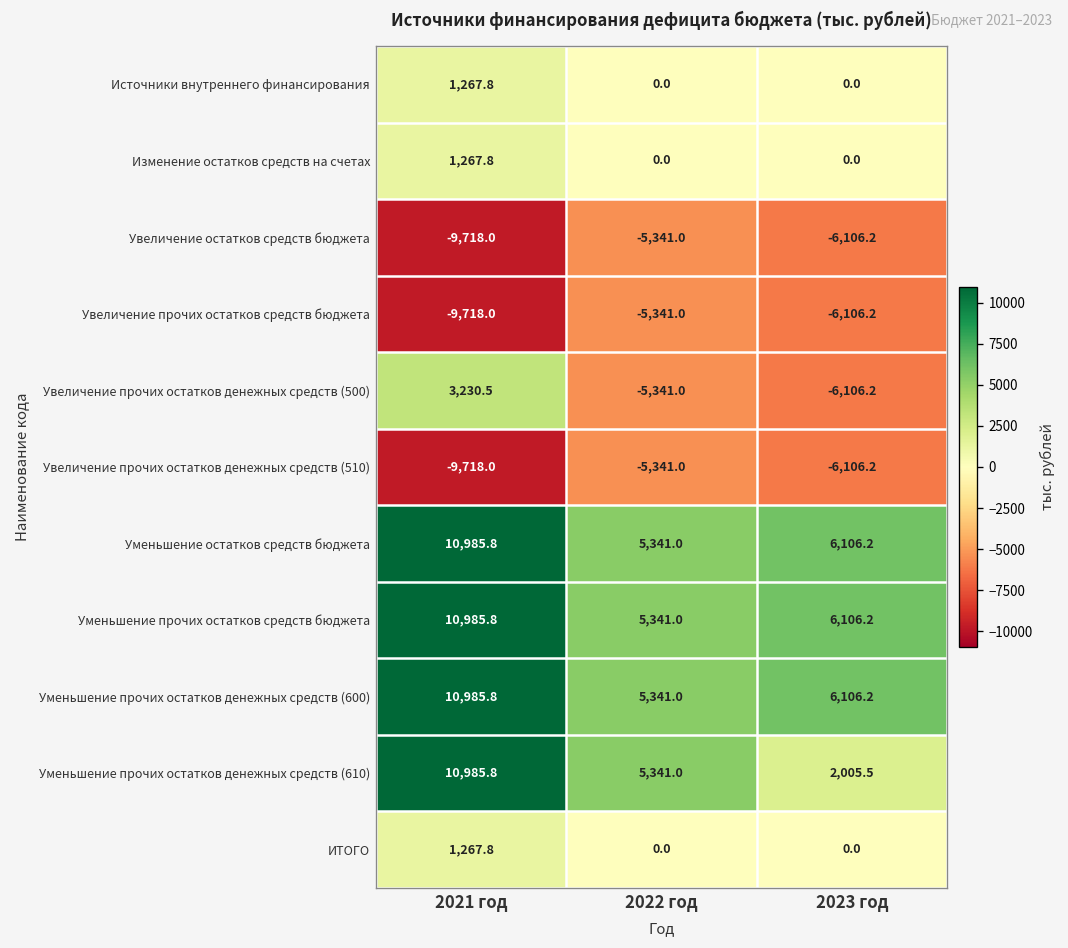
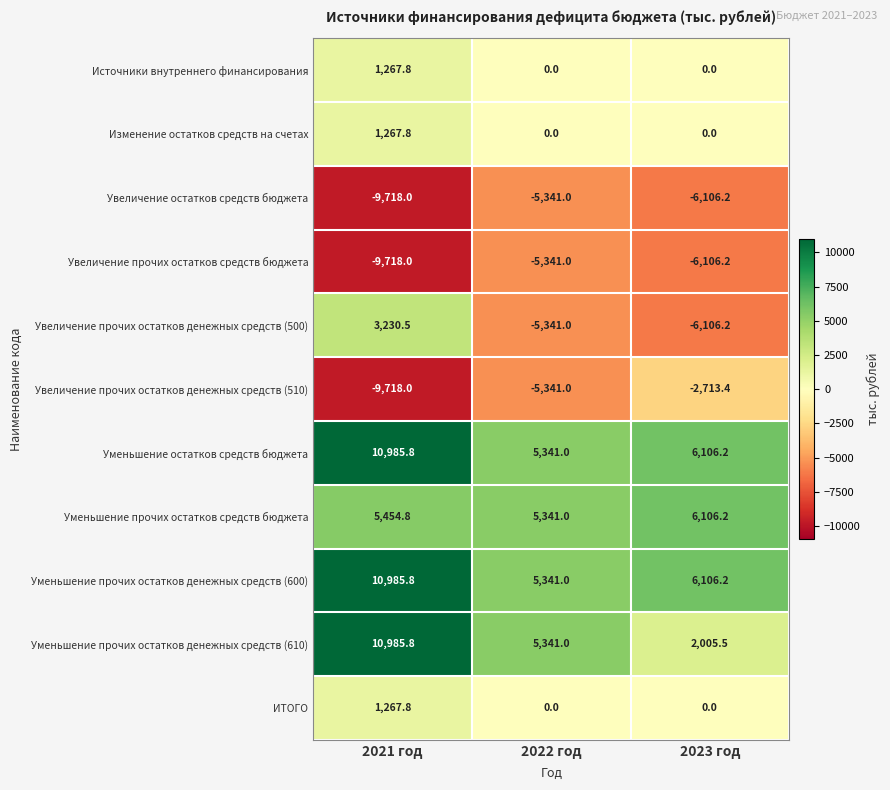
  {
    "Источники внутреннего финансирования": {
      "2021 год": "1,267.8",
      "2022 год": "0.0",
      "2023 год": "0.0"
    },
    "Изменение остатков средств на счетах": {
      "2021 год": "1,267.8",
      "2022 год": "0.0",
      "2023 год": "0.0"
    },
    "Увеличение остатков средств бюджета": {
      "2021 год": "-9,718.0",
      "2022 год": "-5,341.0",
      "2023 год": "-6,106.2"
    },
    "Увеличение прочих остатков средств бюджета": {
      "2021 год": "-9,718.0",
      "2022 год": "-5,341.0",
      "2023 год": "-6,106.2"
    },
    "Увеличение прочих остатков денежных средств (500)": {
      "2021 год": "3,230.5",
      "2022 год": "-5,341.0",
      "2023 год": "-6,106.2"
    },
    "Увеличение прочих остатков денежных средств (510)": {
      "2021 год": "-9,718.0",
      "2022 год": "-5,341.0",
-     "2023 год": "-6,106.2"
+     "2023 год": "-2,713.4"
    },
    "Уменьшение остатков средств бюджета": {
      "2021 год": "10,985.8",
      "2022 год": "5,341.0",
      "2023 год": "6,106.2"
    },
    "Уменьшение прочих остатков средств бюджета": {
-     "2021 год": "10,985.8",
+     "2021 год": "5,454.8",
      "2022 год": "5,341.0",
      "2023 год": "6,106.2"
    },
    "Уменьшение прочих остатков денежных средств (600)": {
      "2021 год": "10,985.8",
      "2022 год": "5,341.0",
      "2023 год": "6,106.2"
    },
    "Уменьшение прочих остатков денежных средств (610)": {
      "2021 год": "10,985.8",
      "2022 год": "5,341.0",
      "2023 год": "2,005.5"
    },
    "ИТОГО": {
      "2021 год": "1,267.8",
      "2022 год": "0.0",
      "2023 год": "0.0"
    }
  }
